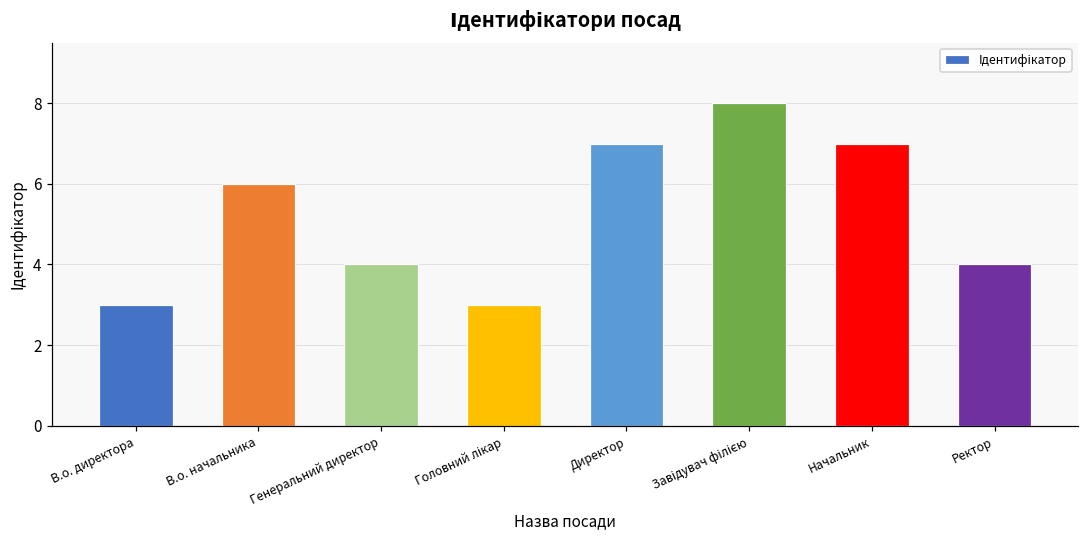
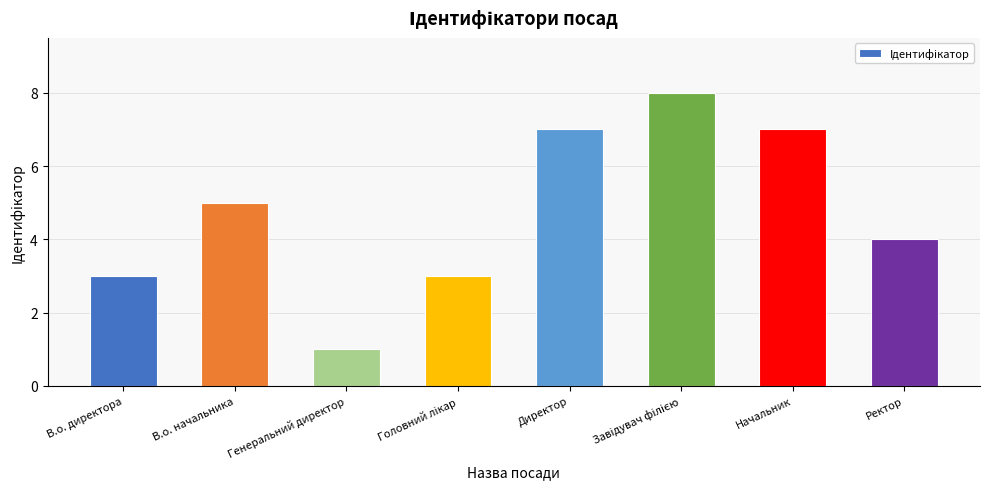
  {
    "В.о. директора": 3,
-   "В.о. начальника": 6,
-   "Генеральний директор": 4,
+   "В.о. начальника": 5,
+   "Генеральний директор": 1,
    "Головний лікар": 3,
    "Директор": 7,
    "Завідувач філією": 8,
    "Начальник": 7,
    "Ректор": 4
  }
